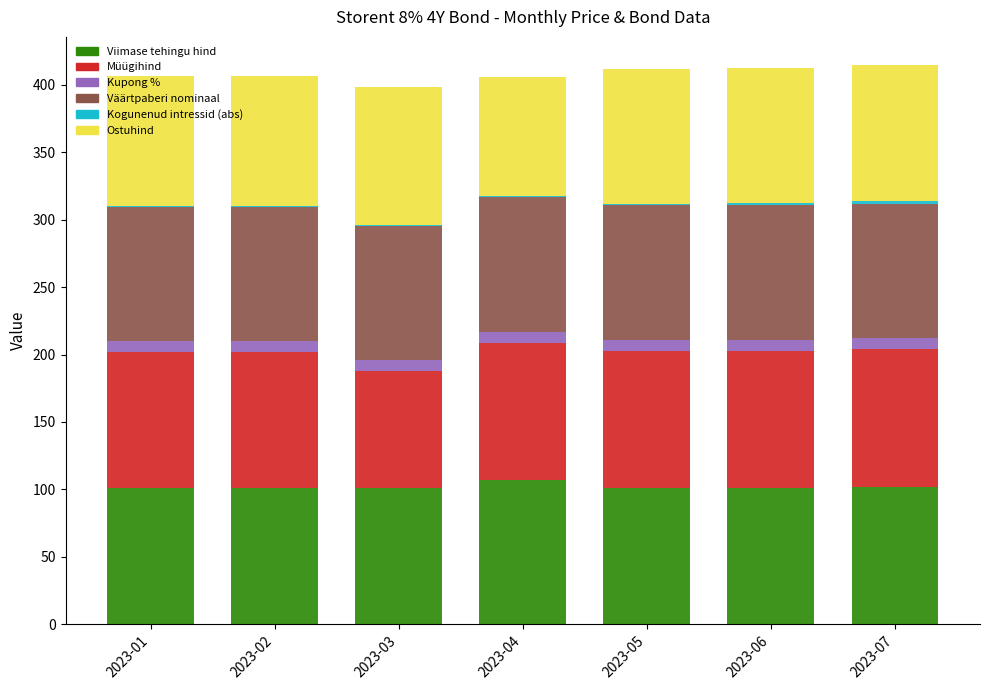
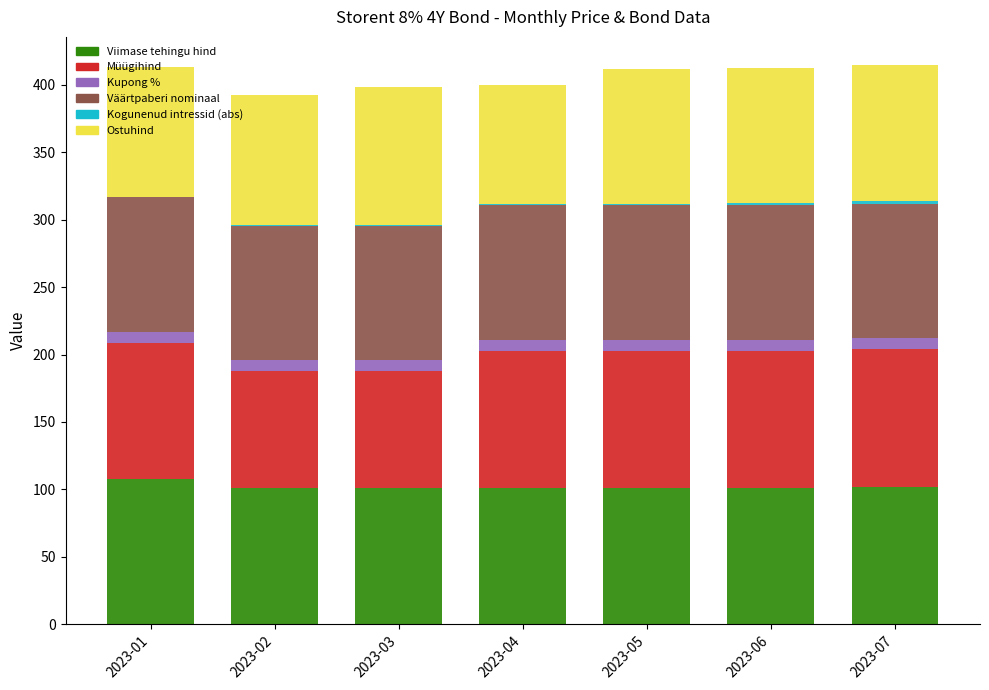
  {
    "Viimase tehingu hind": {
-     "2023-01": 101,
+     "2023-01": 108,
      "2023-02": 101,
      "2023-03": 101,
-     "2023-04": 107,
+     "2023-04": 101,
      "2023-05": 101,
      "2023-06": 101,
      "2023-07": 102
    },
    "Müügihind": {
      "2023-01": 101,
-     "2023-02": 101,
+     "2023-02": 87,
      "2023-03": 87,
      "2023-04": 102,
      "2023-05": 102,
      "2023-06": 102,
      "2023-07": 102
    },
    "Kupong %": {
      "2023-01": 8,
      "2023-02": 8,
      "2023-03": 8,
      "2023-04": 8,
      "2023-05": 8,
      "2023-06": 8,
      "2023-07": 8
    },
    "Väärtpaberi nominaal": {
      "2023-01": 100,
      "2023-02": 100,
      "2023-03": 100,
      "2023-04": 100,
      "2023-05": 100,
      "2023-06": 100,
      "2023-07": 100
    },
    "Ostuhind": {
      "2023-01": 96,
      "2023-02": 96,
      "2023-03": 102,
      "2023-04": 89,
      "2023-05": 100,
      "2023-06": 100,
      "2023-07": 101
    }
  }
